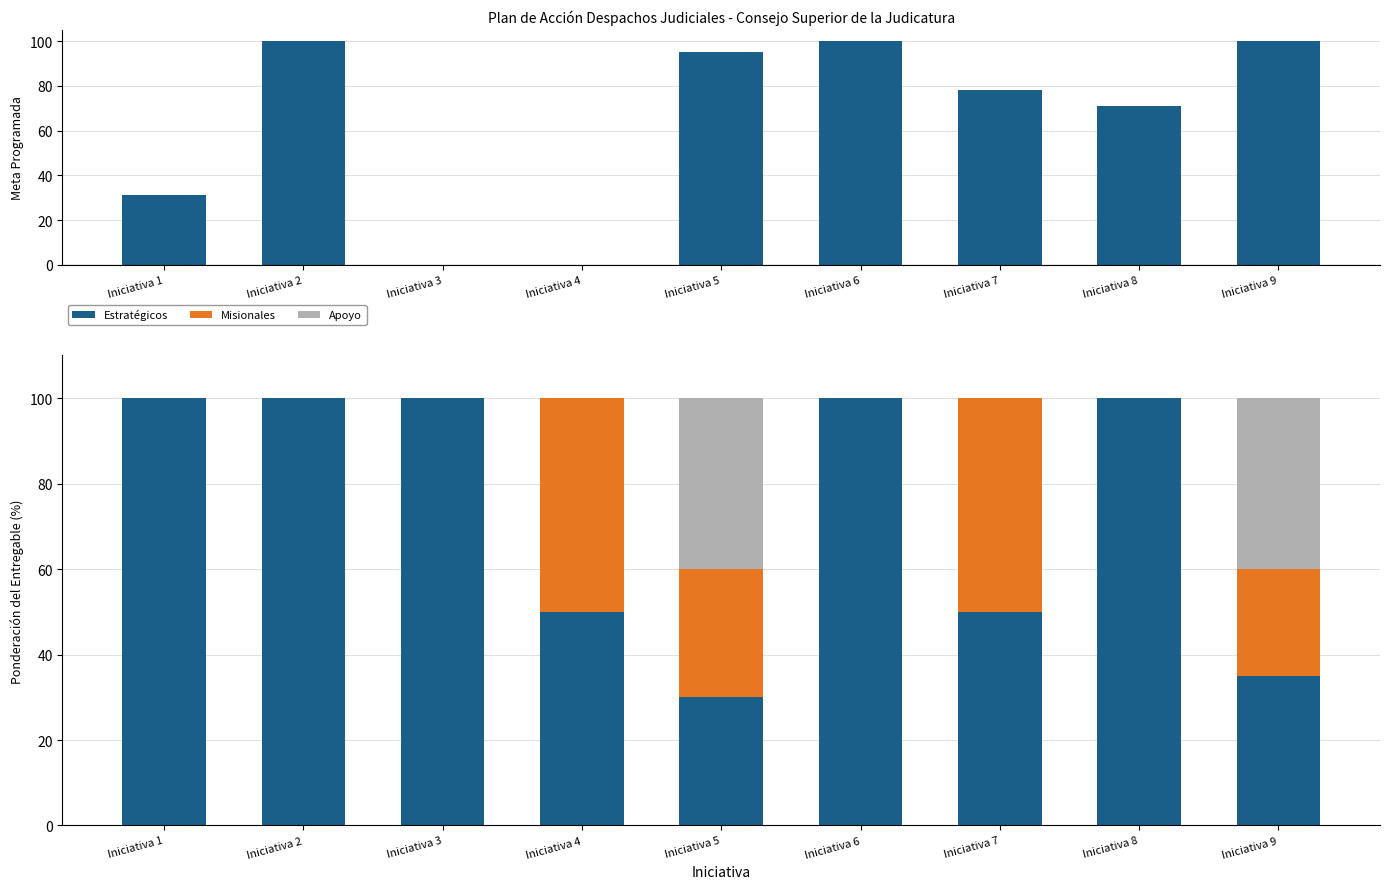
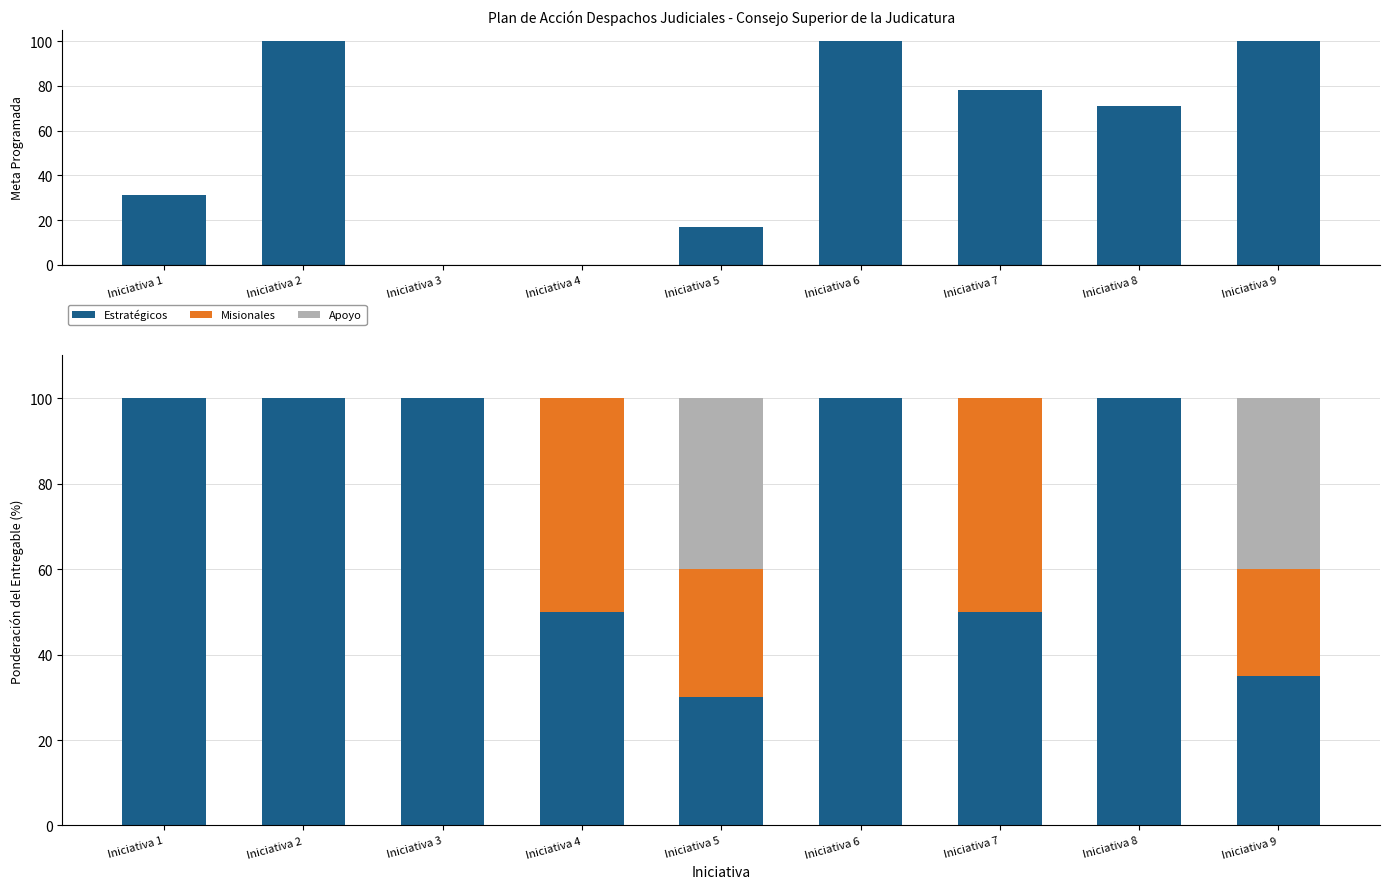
  {
    "Plan de Acción Despachos Judiciales - Consejo Superior de la Judicatura": {
      "Iniciativa 1": 31,
      "Iniciativa 2": 100,
      "Iniciativa 3": 0,
      "Iniciativa 4": 0,
-     "Iniciativa 5": 95,
+     "Iniciativa 5": 17,
      "Iniciativa 6": 100,
      "Iniciativa 7": 78,
      "Iniciativa 8": 71,
      "Iniciativa 9": 100
    }
  }
